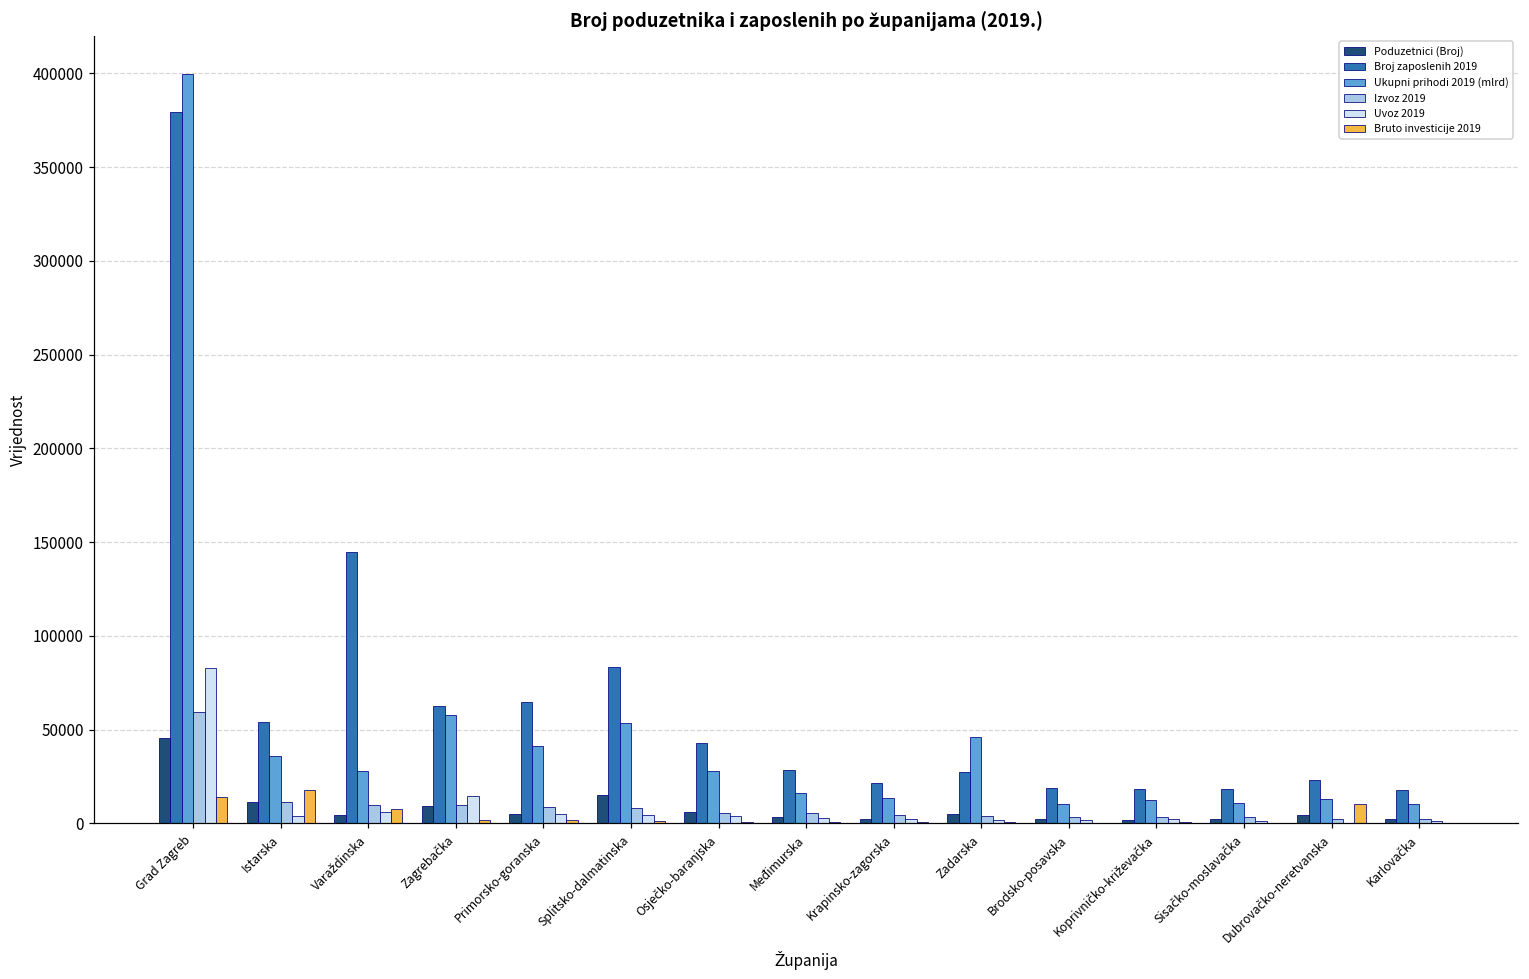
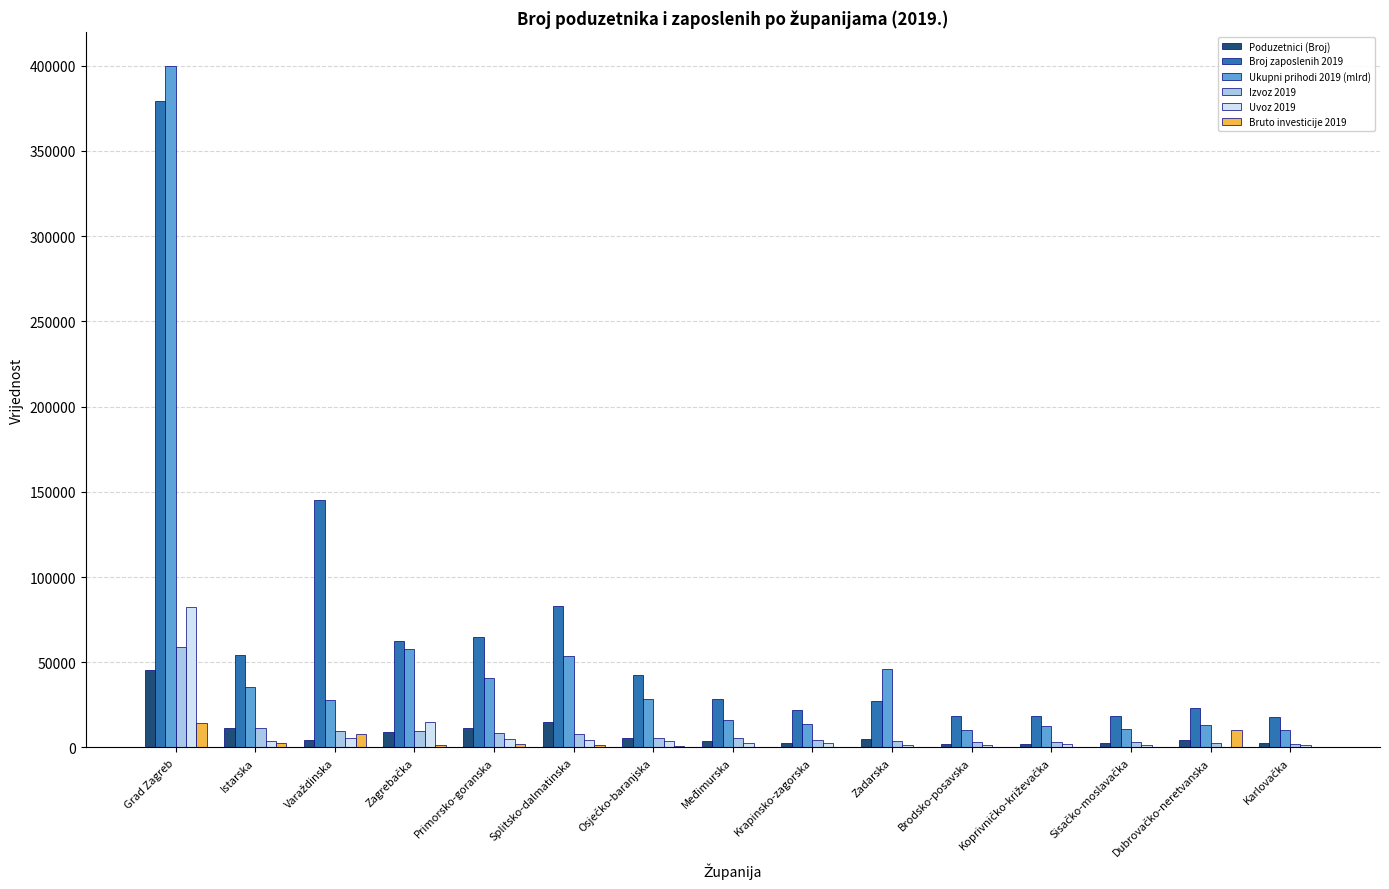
  {
    "Poduzetnici (Broj)": {
      "Grad Zagreb": 46000,
      "Istarska": 11000,
      "Varaždinska": 4000,
      "Zagrebačka": 9000,
-     "Primorsko-goranska": 5000,
+     "Primorsko-goranska": 11000,
      "Splitsko-dalmatinska": 15000,
      "Osječko-baranjska": 6000,
      "Međimurska": 3000,
      "Krapinsko-zagorska": 2000,
      "Zadarska": 5000,
      "Brodsko-posavska": 2000,
      "Koprivničko-križevačka": 2000,
      "Sisačko-moslavačka": 2000,
      "Dubrovačko-neretvanska": 4000,
      "Karlovačka": 2000
    },
    "Broj zaposlenih 2019": {
      "Grad Zagreb": 379000,
      "Istarska": 54000,
      "Varaždinska": 145000,
      "Zagrebačka": 63000,
      "Primorsko-goranska": 65000,
      "Splitsko-dalmatinska": 83000,
      "Osječko-baranjska": 43000,
      "Međimurska": 29000,
      "Krapinsko-zagorska": 22000,
      "Zadarska": 27000,
      "Brodsko-posavska": 19000,
      "Koprivničko-križevačka": 18000,
      "Sisačko-moslavačka": 18000,
      "Dubrovačko-neretvanska": 23000,
      "Karlovačka": 18000
    },
    "Ukupni prihodi 2019 (mlrd)": {
      "Grad Zagreb": 400000,
      "Istarska": 36000,
      "Varaždinska": 28000,
      "Zagrebačka": 58000,
      "Primorsko-goranska": 41000,
      "Splitsko-dalmatinska": 54000,
      "Osječko-baranjska": 28000,
      "Međimurska": 16000,
      "Krapinsko-zagorska": 14000,
      "Zadarska": 46000,
      "Brodsko-posavska": 10000,
      "Koprivničko-križevačka": 12000,
      "Sisačko-moslavačka": 11000,
      "Dubrovačko-neretvanska": 13000,
      "Karlovačka": 10000
    },
    "Bruto investicije 2019": {
      "Grad Zagreb": 14000,
-     "Istarska": 18000,
+     "Istarska": 3000,
      "Varaždinska": 8000,
      "Zagrebačka": 2000,
      "Primorsko-goranska": 2000,
      "Dubrovačko-neretvanska": 10000
    }
  }
